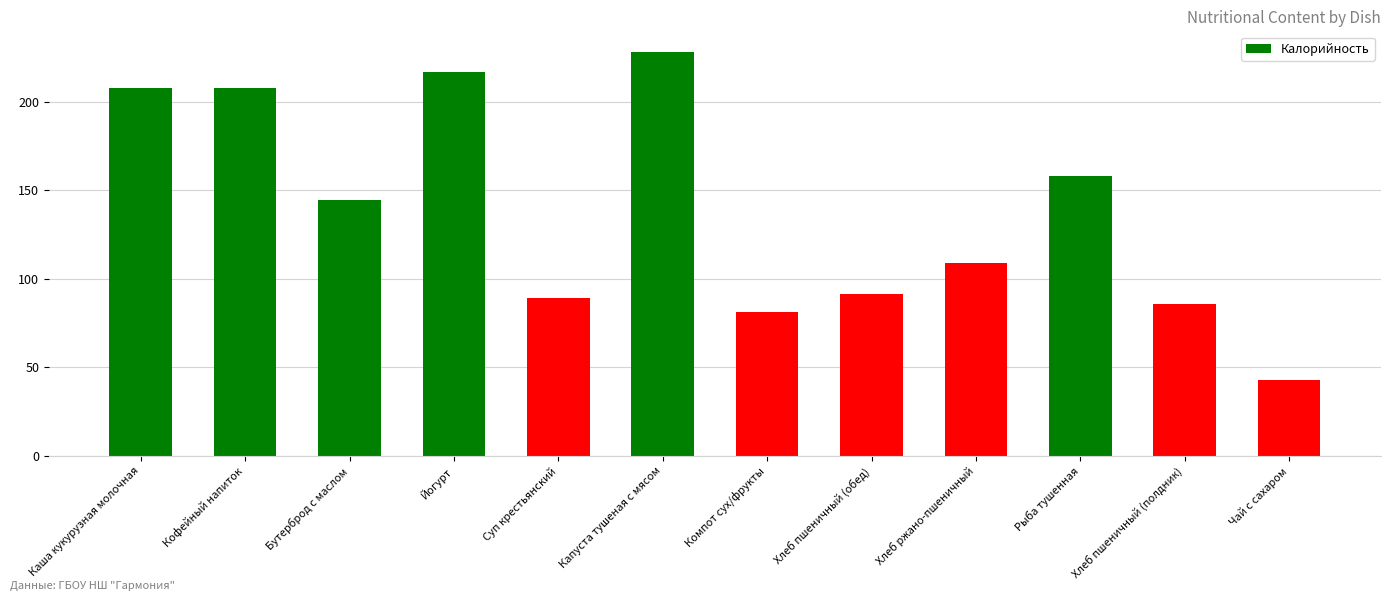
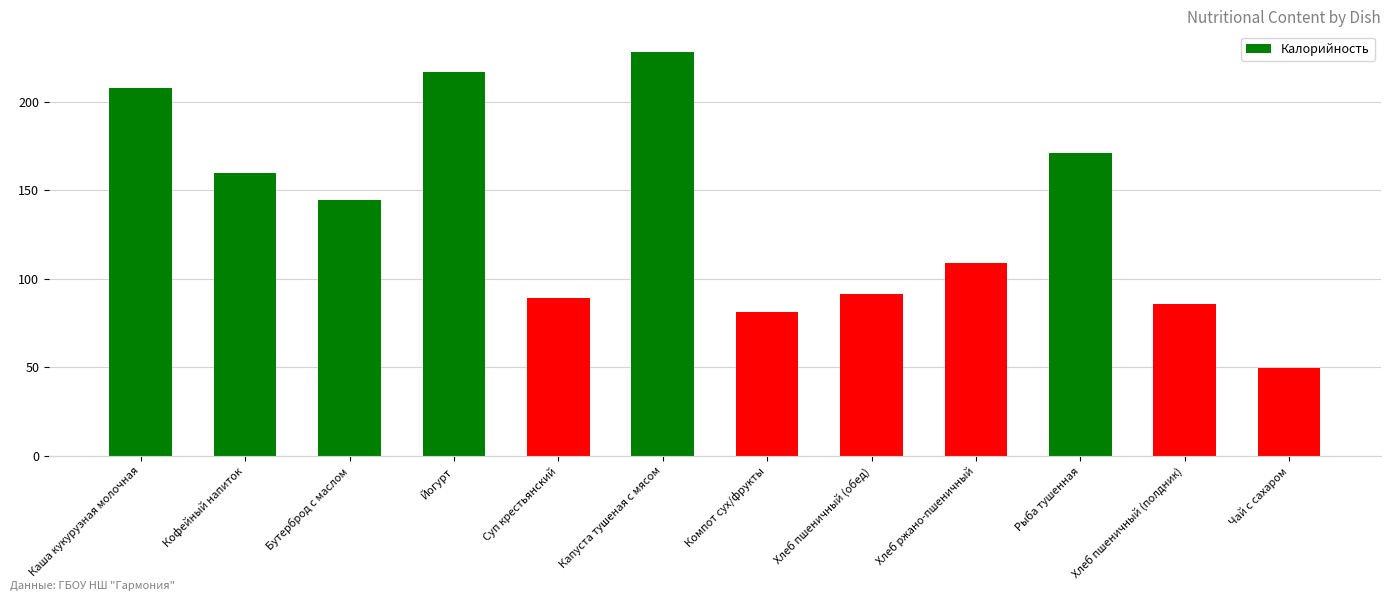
  {
    "Каша кукурузная молочная": 208,
-   "Кофейный напиток": 208,
+   "Кофейный напиток": 160,
    "Бутерброд с маслом": 145,
    "Йогурт": 217,
    "Суп крестьянский": 89,
    "Капуста тушеная с мясом": 228,
    "Компот сух/фрукты": 81,
    "Хлеб пшеничный (обед)": 92,
    "Хлеб ржано-пшеничный": 109,
-   "Рыба тушенная": 158,
+   "Рыба тушенная": 171,
    "Хлеб пшеничный (полдник)": 86,
-   "Чай с сахаром": 43
+   "Чай с сахаром": 50
  }
